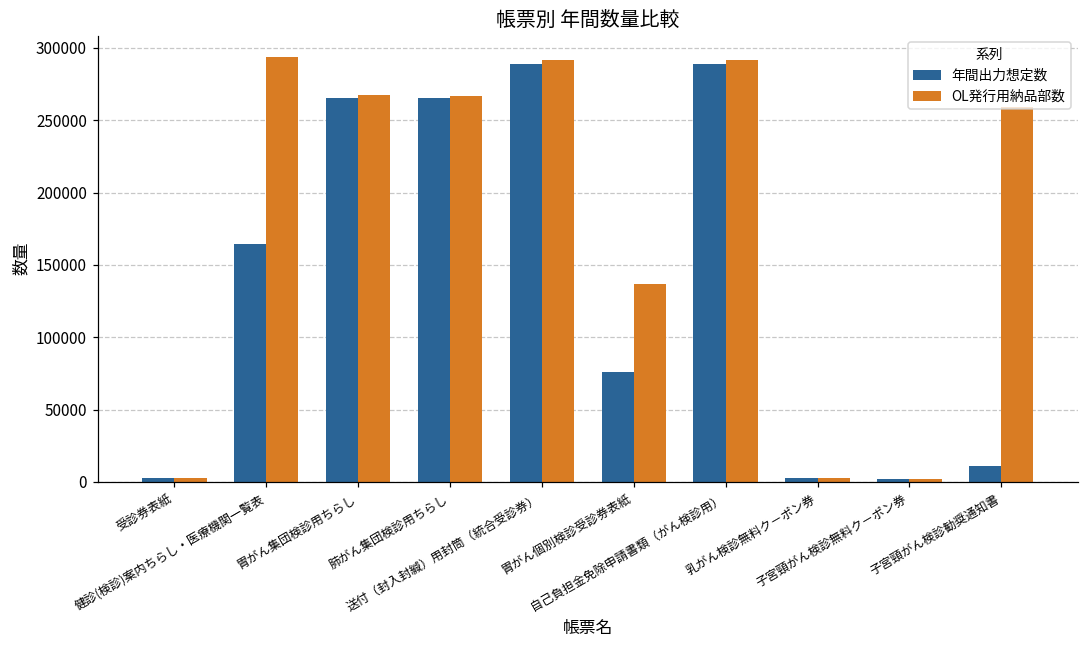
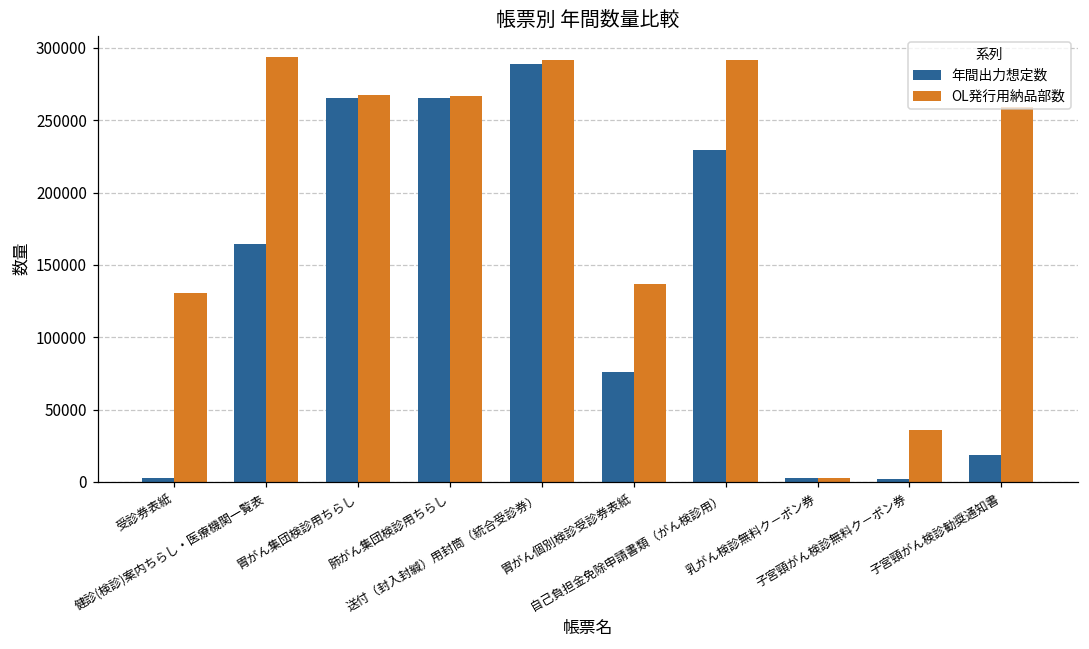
  {
    "年間出力想定数": {
      "受診券表紙": 3000,
      "健診(検診)案内ちらし・医療機関一覧表": 164000,
      "胃がん集団検診用ちらし": 265000,
      "肺がん集団検診用ちらし": 265000,
      "送付（封入封緘）用封筒（統合受診券）": 289000,
      "胃がん個別検診受診券表紙": 76000,
-     "自己負担金免除申請書類（がん検診用）": 289000,
+     "自己負担金免除申請書類（がん検診用）": 230000,
      "乳がん検診無料ク－ポン券": 3000,
      "子宮頸がん検診無料ク－ポン券": 2000,
-     "子宮頸がん検診勧奨通知書": 11000
+     "子宮頸がん検診勧奨通知書": 19000
    },
    "OL発行用納品部数": {
-     "受診券表紙": 3000,
+     "受診券表紙": 131000,
      "健診(検診)案内ちらし・医療機関一覧表": 294000,
      "胃がん集団検診用ちらし": 267000,
      "肺がん集団検診用ちらし": 267000,
      "送付（封入封緘）用封筒（統合受診券）": 292000,
      "胃がん個別検診受診券表紙": 137000,
      "自己負担金免除申請書類（がん検診用）": 291000,
      "乳がん検診無料ク－ポン券": 3000,
-     "子宮頸がん検診無料ク－ポン券": 2000
+     "子宮頸がん検診無料ク－ポン券": 36000
    }
  }
